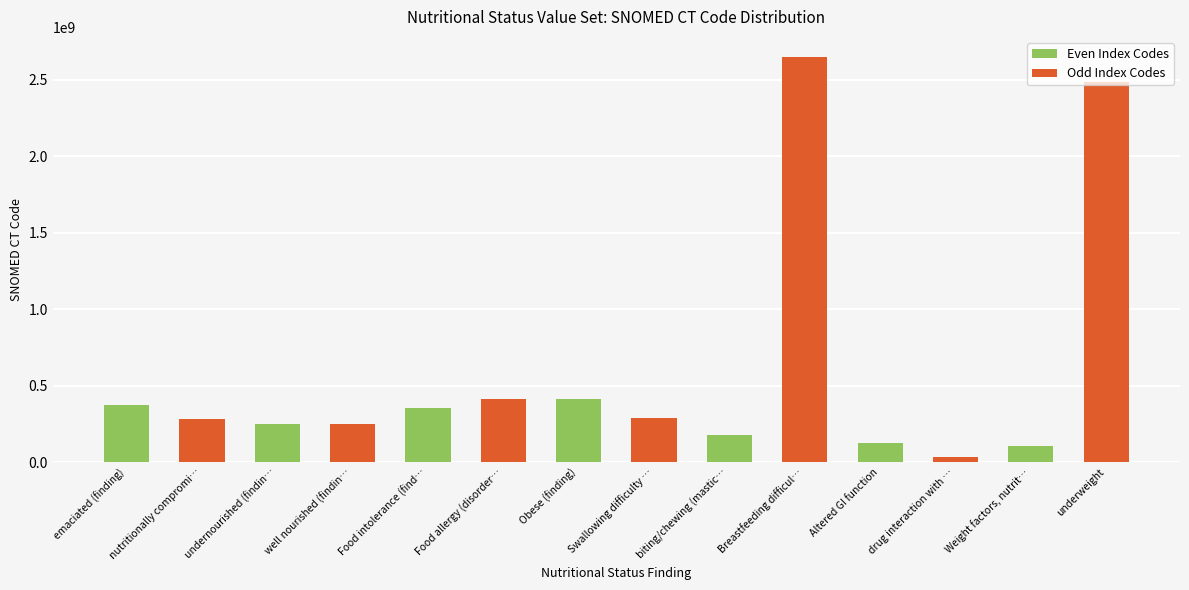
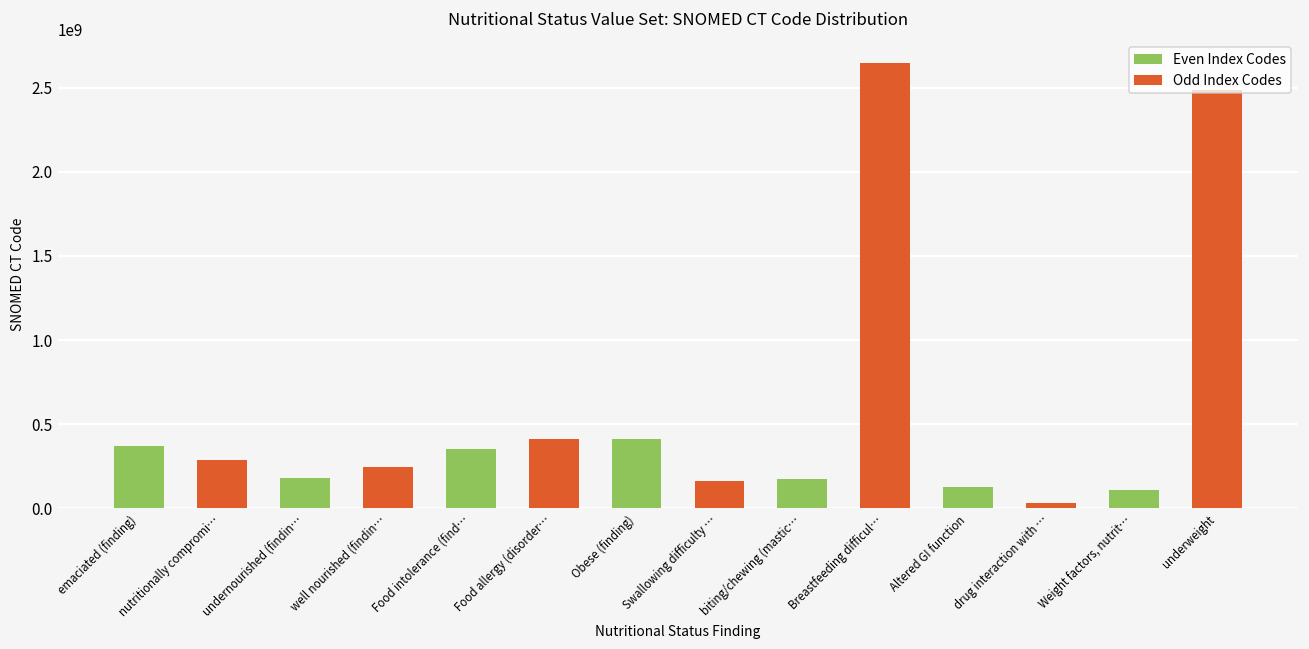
  {
    "Even Index Codes": {
      "emaciated (finding)": 370000000,
-     "undernourished (findin…": 250000000,
+     "undernourished (findin…": 180000000,
      "Food intolerance (find…": 350000000,
      "Obese (finding)": 410000000,
      "biting/chewing (mastic…": 180000000,
      "Altered GI function": 130000000,
      "Weight factors, nutrit…": 110000000
    },
    "Odd Index Codes": {
      "nutritionally compromi…": 280000000,
      "well nourished (findin…": 250000000,
      "Food allergy (disorder…": 410000000,
-     "Swallowing difficulty …": 290000000,
+     "Swallowing difficulty …": 160000000,
      "Breastfeeding difficul…": 2650000000,
      "drug interaction with …": 30000000
    }
  }
